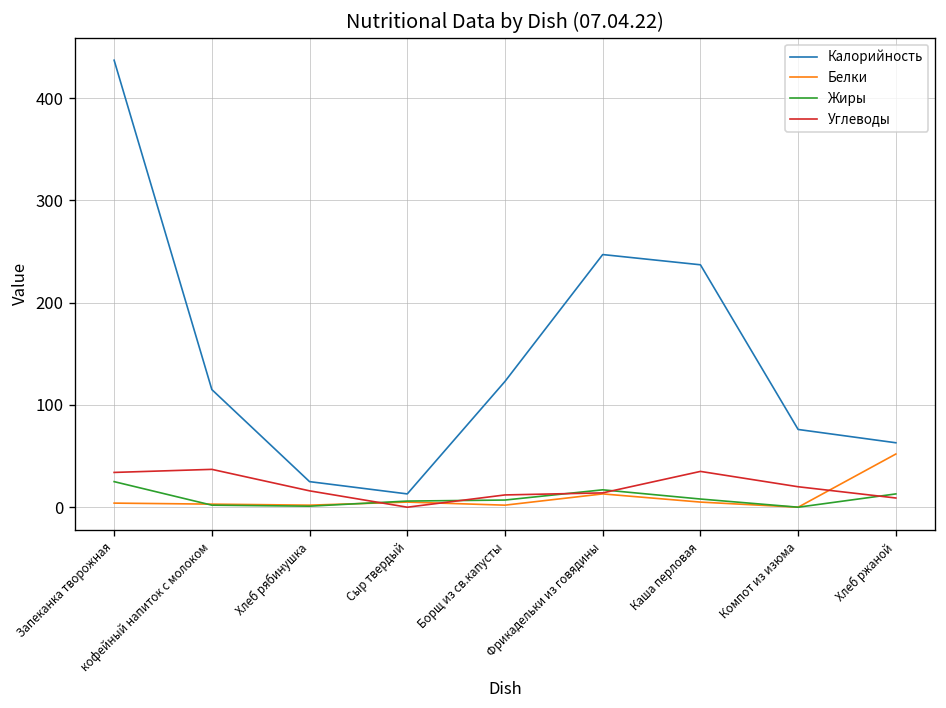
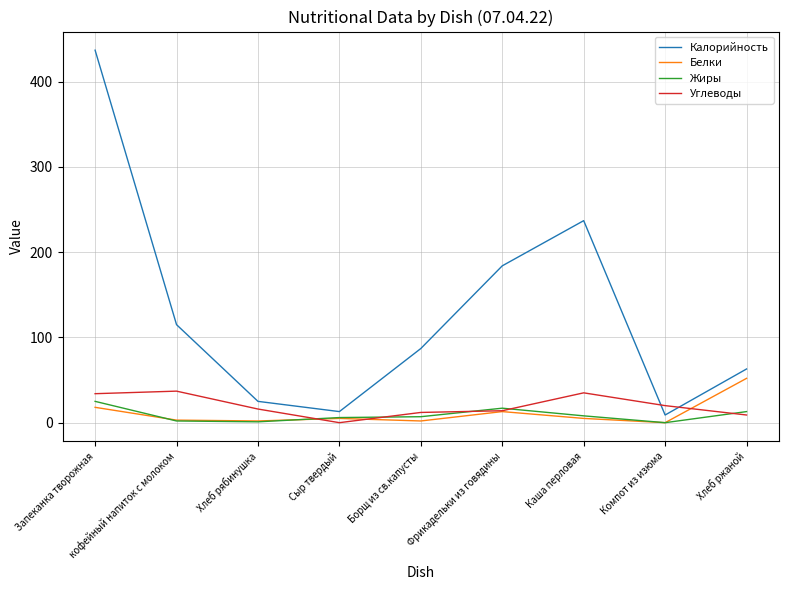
  {
    "Калорийность": {
      "Запеканка творожная": 440,
      "кофейный напиток с молоком": 120,
      "Хлеб рябинушка": 30,
      "Сыр твердый": 10,
-     "Борщ из св.капусты": 120,
-     "Фрикадельки из говядины": 250,
+     "Борщ из св.капусты": 90,
+     "Фрикадельки из говядины": 180,
      "Каша перловая": 240,
-     "Компот из изюма": 80,
+     "Компот из изюма": 10,
      "Хлеб ржаной": 60
    },
    "Белки": {
-     "Запеканка творожная": 0,
+     "Запеканка творожная": 20,
      "Борщ из св.капусты": 0,
      "Хлеб ржаной": 50
    },
    "Жиры": {
      "Запеканка творожная": 30,
      "Борщ из св.капусты": 10,
      "Хлеб ржаной": 10
    },
    "Углеводы": {
      "Запеканка творожная": 30,
      "кофейный напиток с молоком": 40,
      "Хлеб рябинушка": 20,
      "Сыр твердый": 0,
      "Борщ из св.капусты": 10,
      "Каша перловая": 40,
      "Компот из изюма": 20,
      "Хлеб ржаной": 10
    }
  }
